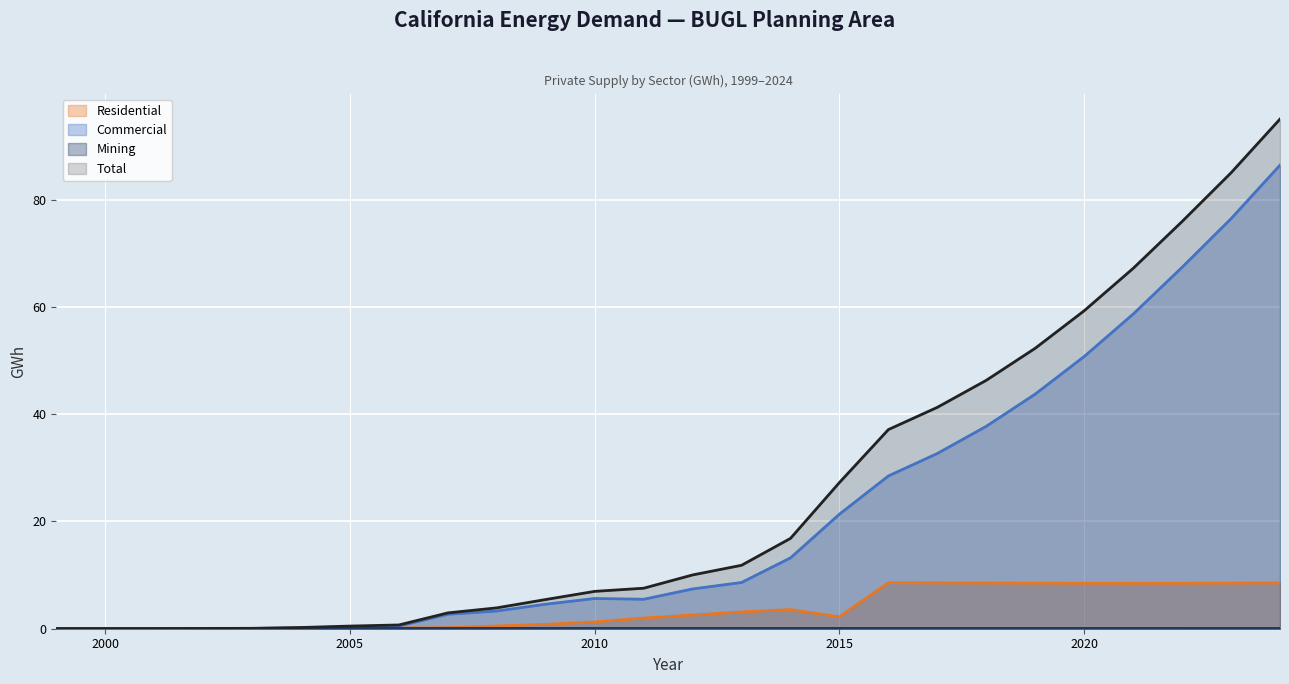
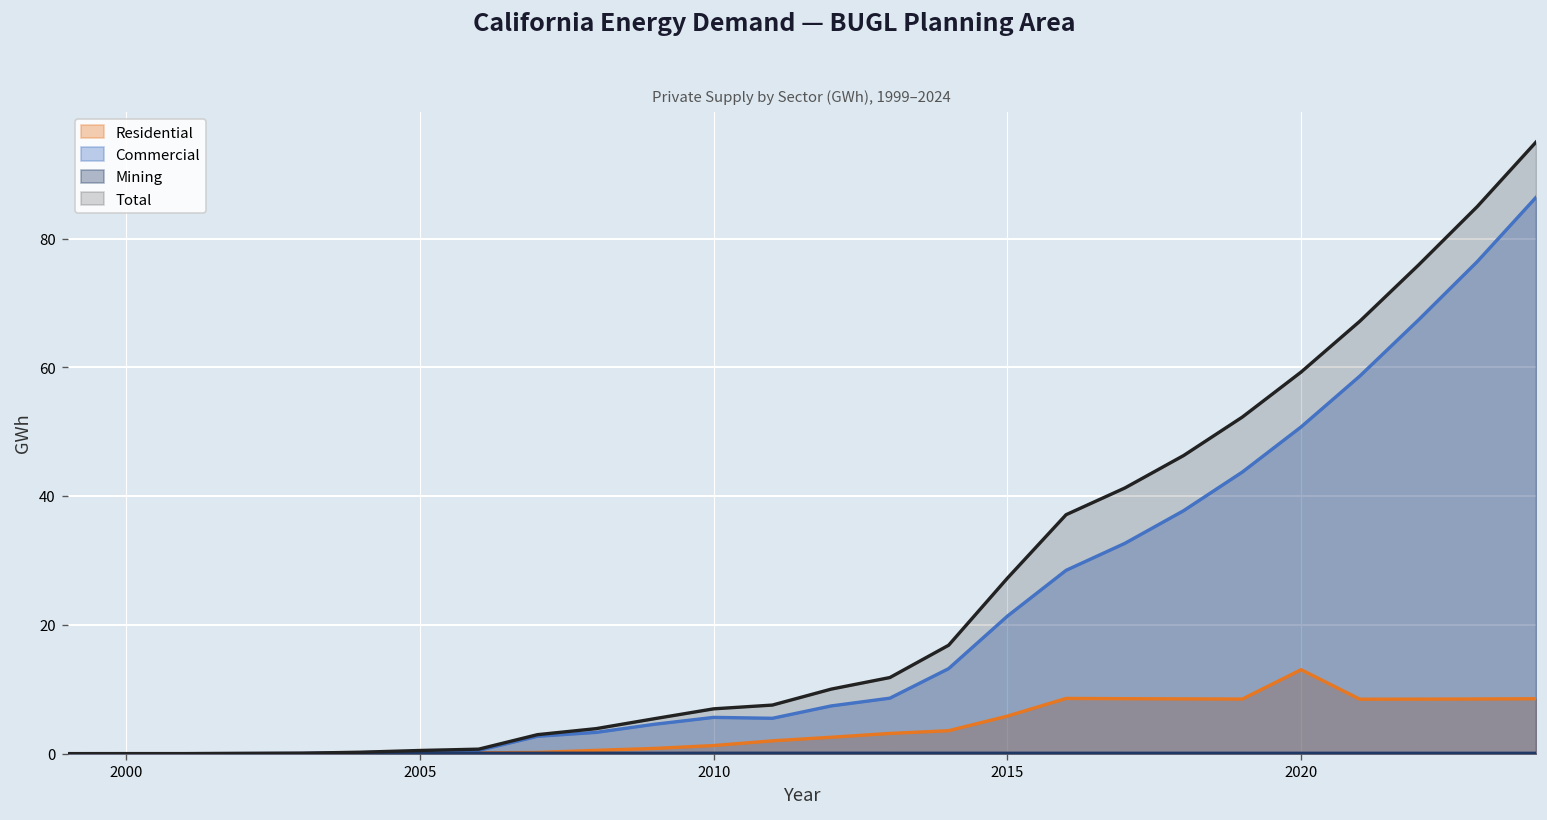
  {
    "Residential": {
      "2010": 1,
-     "2015": 2,
-     "2020": 8
+     "2015": 6,
+     "2020": 13
    },
    "Mining": {
      "2010": 0,
      "2015": 0,
      "2020": 0
    }
  }
